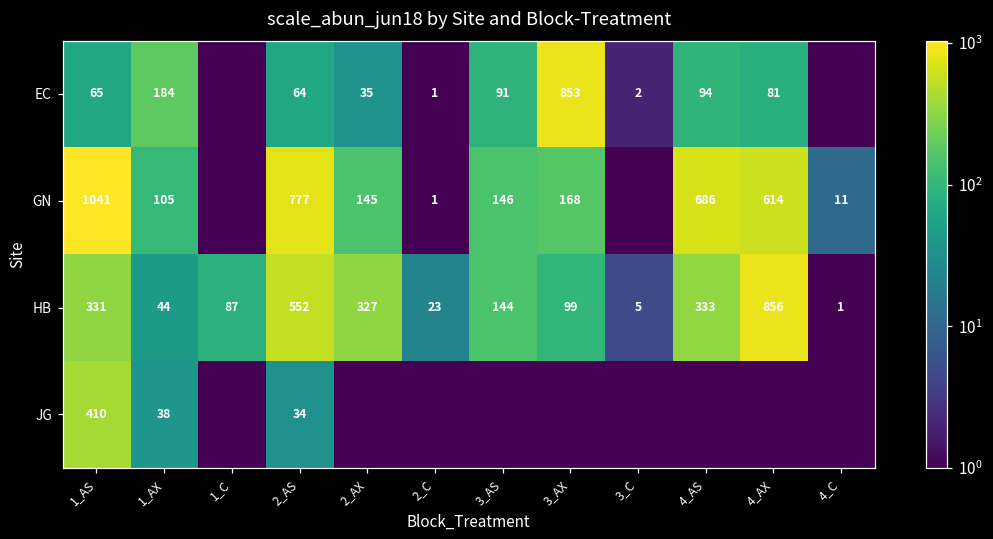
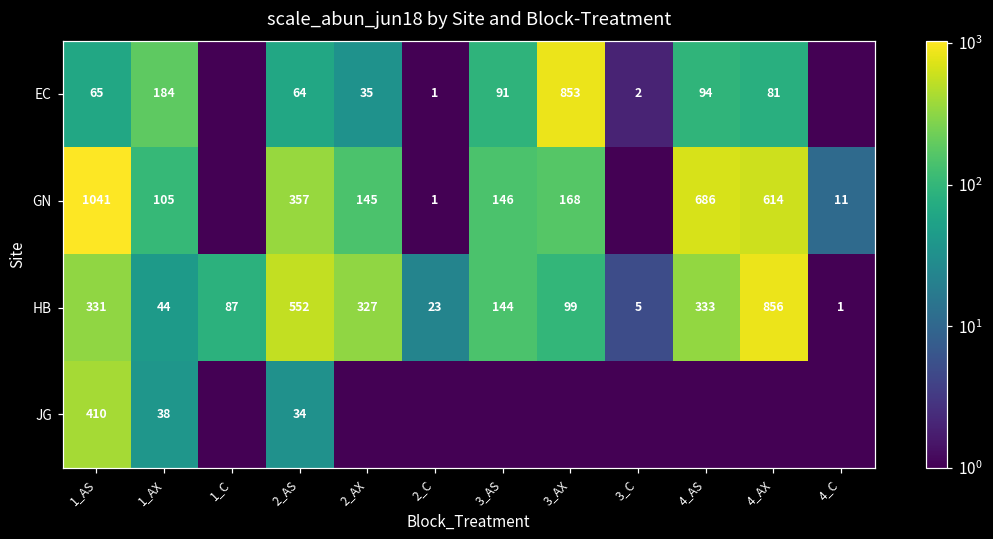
  {
    "EC": {
      "1_AS": 65,
      "1_AX": 184,
      "2_AS": 64,
      "2_AX": 35,
      "2_C": 1,
      "3_AS": 91,
      "3_AX": 853,
      "3_C": 2,
      "4_AS": 94,
      "4_AX": 81
    },
    "GN": {
      "1_AS": 1041,
      "1_AX": 105,
-     "2_AS": 777,
+     "2_AS": 357,
      "2_AX": 145,
      "2_C": 1,
      "3_AS": 146,
      "3_AX": 168,
      "4_AS": 686,
      "4_AX": 614,
      "4_C": 11
    },
    "HB": {
      "1_AS": 331,
      "1_AX": 44,
      "1_C": 87,
      "2_AS": 552,
      "2_AX": 327,
      "2_C": 23,
      "3_AS": 144,
      "3_AX": 99,
      "3_C": 5,
      "4_AS": 333,
      "4_AX": 856,
      "4_C": 1
    },
    "JG": {
      "1_AS": 410,
      "1_AX": 38,
      "2_AS": 34
    }
  }
